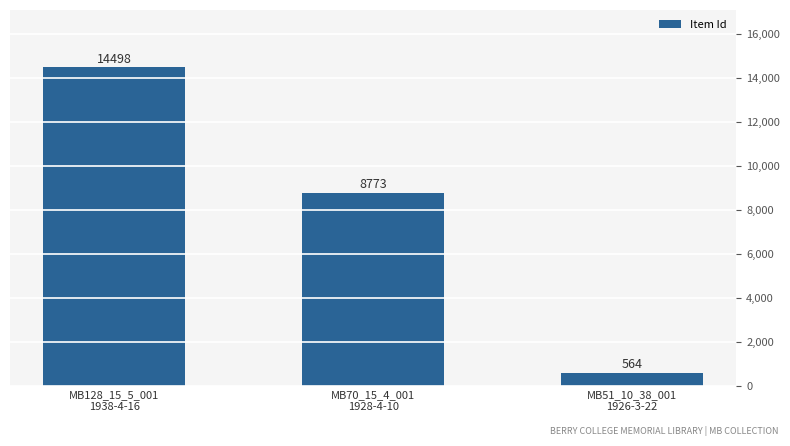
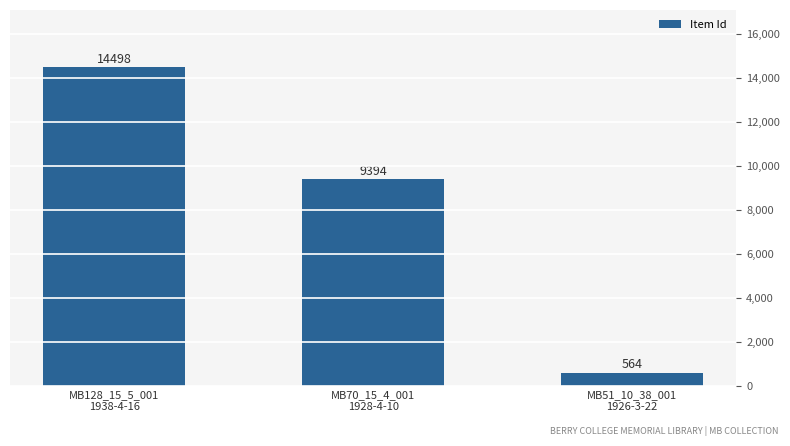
  {
    "MB128_15_5_001 1938-4-16": 14498,
-   "MB70_15_4_001 1928-4-10": 8773,
+   "MB70_15_4_001 1928-4-10": 9394,
    "MB51_10_38_001 1926-3-22": 564
  }
